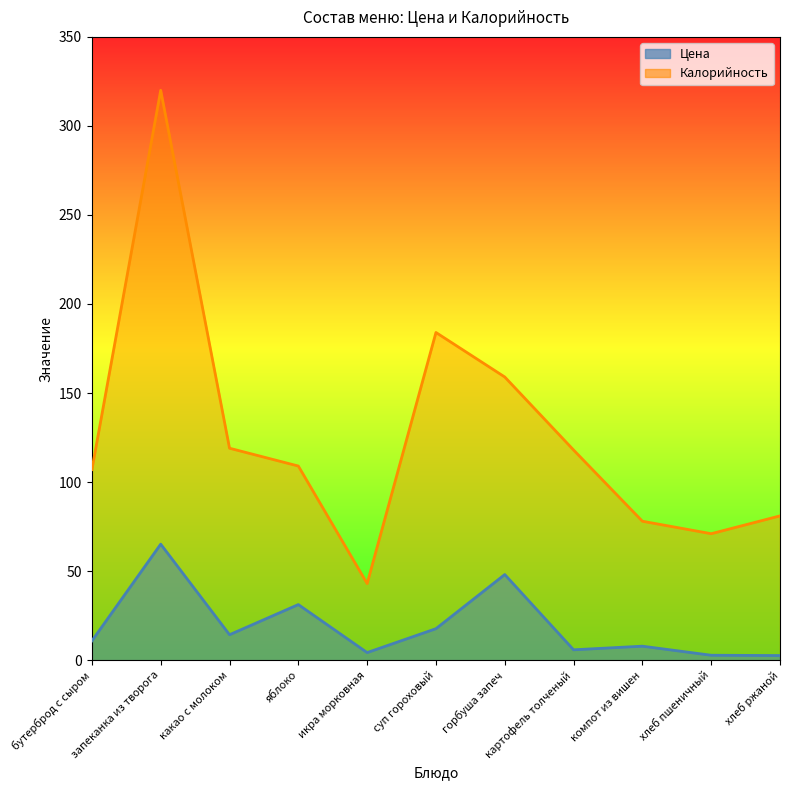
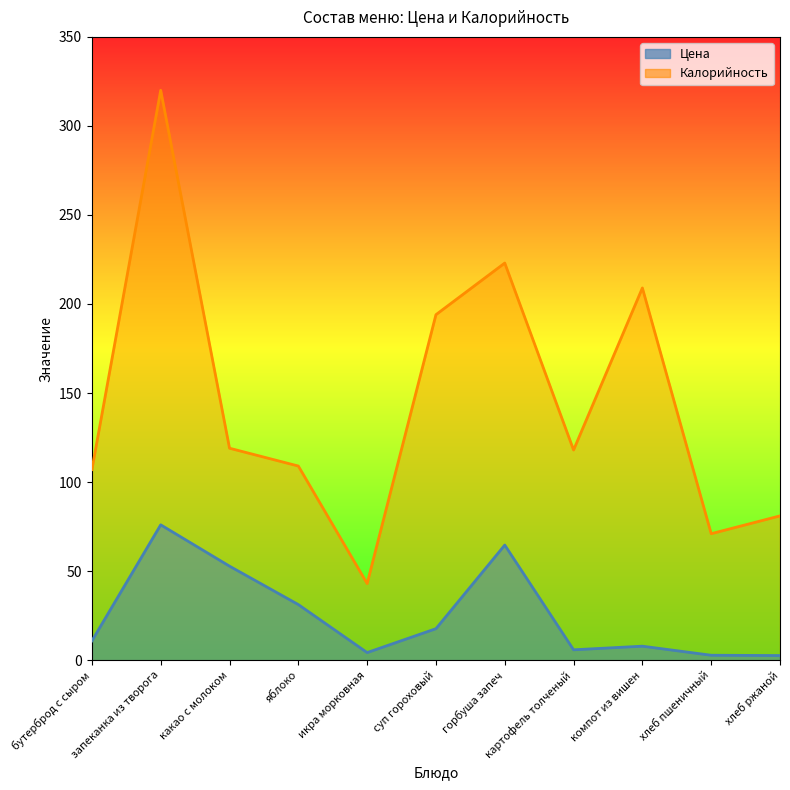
  {
    "Цена": {
      "бутерброд с сыром": 11,
-     "запеканка из творога": 65,
-     "какао с молоком": 14,
+     "запеканка из творога": 76,
+     "какао с молоком": 53,
      "яблоко": 31,
      "икра морковная": 4,
      "суп гороховый": 18,
-     "горбуша запеч": 48,
+     "горбуша запеч": 65,
      "картофель толченый": 6,
      "компот из вишен": 8,
      "хлеб пшеничный": 3,
      "хлеб ржаной": 3
    },
    "Калорийность": {
      "бутерброд с сыром": 107,
      "запеканка из творога": 320,
      "какао с молоком": 119,
      "яблоко": 109,
      "икра морковная": 43,
-     "суп гороховый": 184,
-     "горбуша запеч": 159,
+     "суп гороховый": 194,
+     "горбуша запеч": 223,
      "картофель толченый": 118,
-     "компот из вишен": 78,
+     "компот из вишен": 209,
      "хлеб пшеничный": 71,
      "хлеб ржаной": 81
    }
  }
